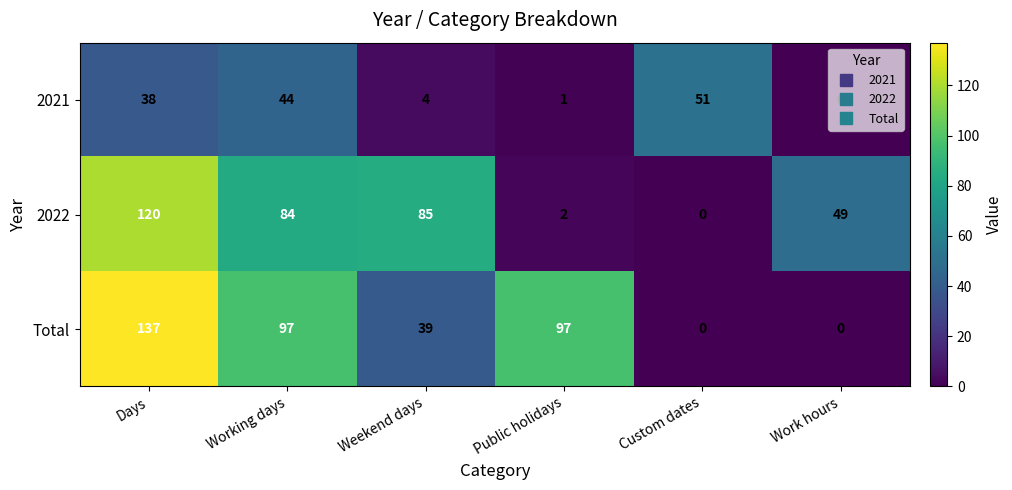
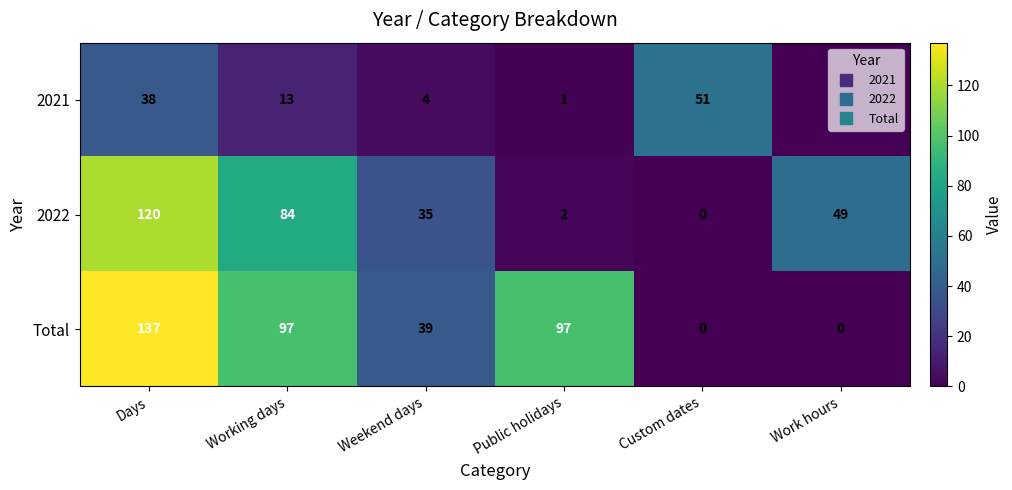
  {
    "2021": {
      "Days": 38,
-     "Working days": 44,
+     "Working days": 13,
      "Weekend days": 4,
      "Public holidays": 1,
      "Custom dates": 51
    },
    "2022": {
      "Days": 120,
      "Working days": 84,
-     "Weekend days": 85,
+     "Weekend days": 35,
      "Public holidays": 2,
      "Custom dates": 0,
      "Work hours": 49
    },
    "Total": {
      "Days": 137,
      "Working days": 97,
      "Weekend days": 39,
      "Public holidays": 97,
      "Custom dates": 0,
      "Work hours": 0
    }
  }
